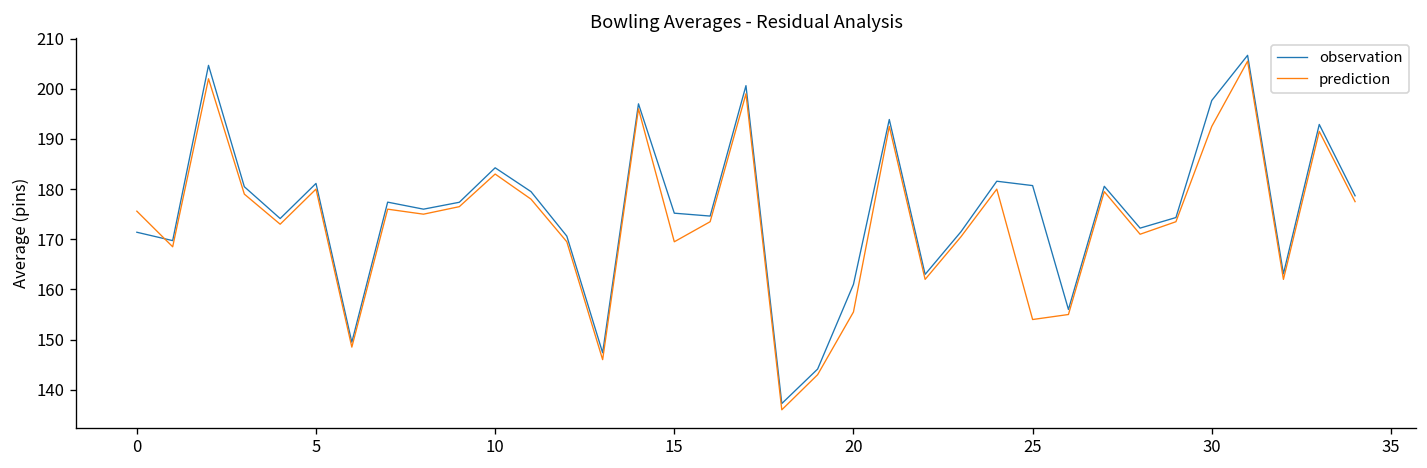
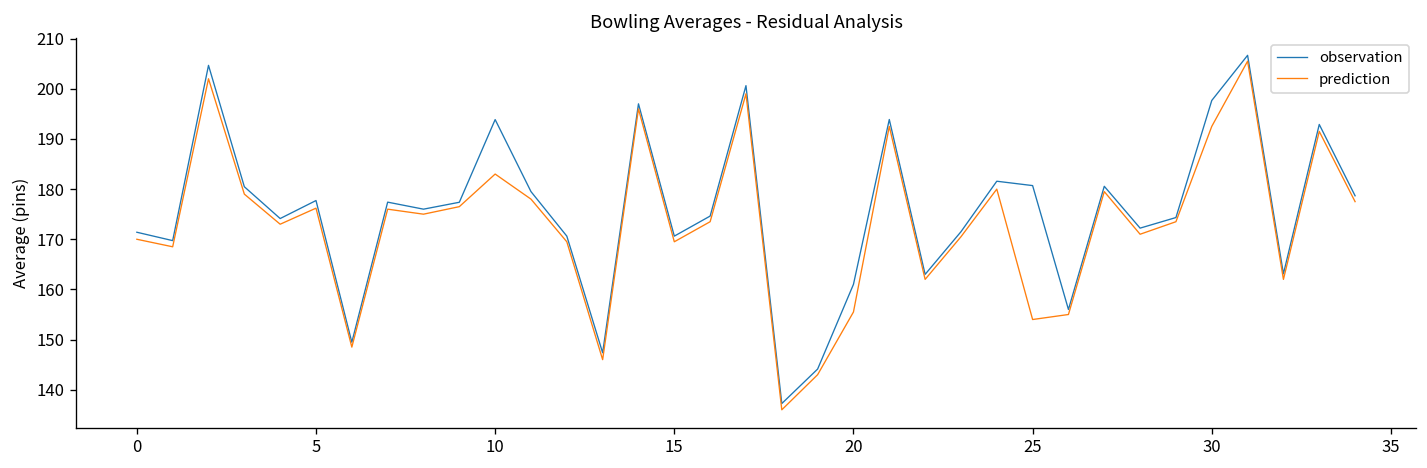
  {
    "observation": {
      "0": 171,
-     "5": 181,
-     "10": 184,
-     "15": 175,
+     "5": 178,
+     "10": 194,
+     "15": 171,
      "20": 161,
      "25": 181,
      "30": 198
    },
    "prediction": {
-     "0": 176,
-     "5": 180,
+     "0": 170,
+     "5": 176,
      "10": 183,
      "15": 170,
      "20": 156,
      "25": 154,
      "30": 193
    }
  }
